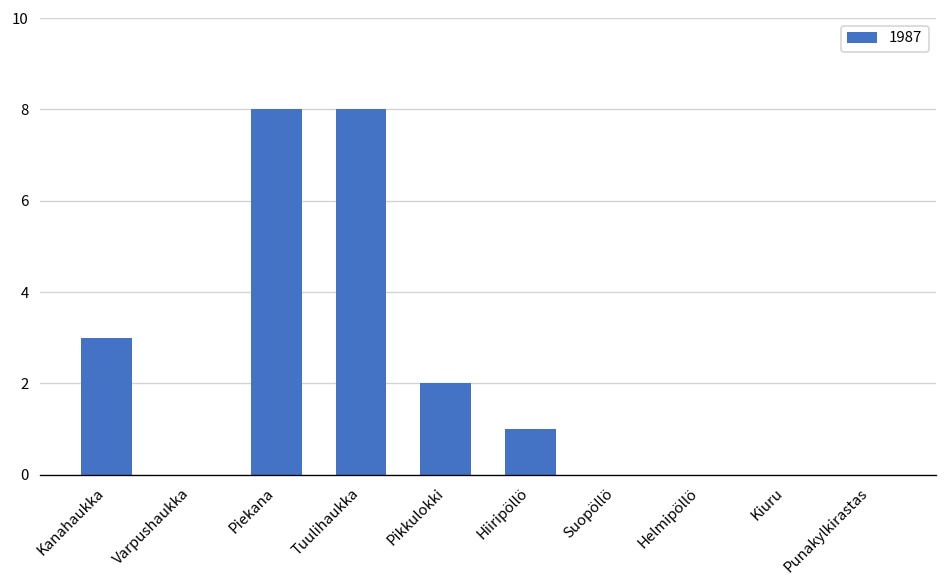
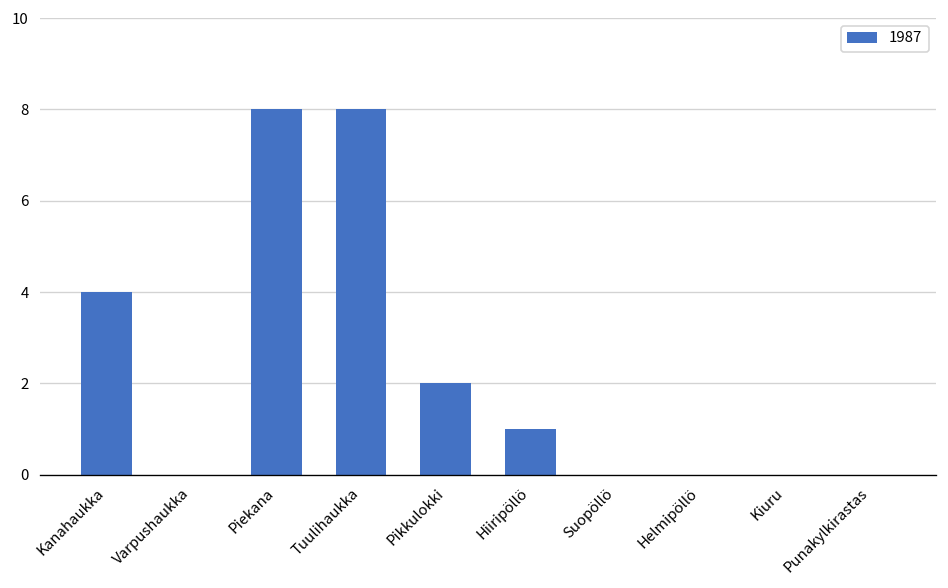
  {
-   "Kanahaukka": 3,
+   "Kanahaukka": 4,
    "Varpushaukka": 0,
    "Piekana": 8,
    "Tuulihaukka": 8,
    "Pikkulokki": 2,
    "Hiiripöllö": 1,
    "Suopöllö": 0,
    "Helmipöllö": 0,
    "Kiuru": 0,
    "Punakylkirastas": 0
  }
